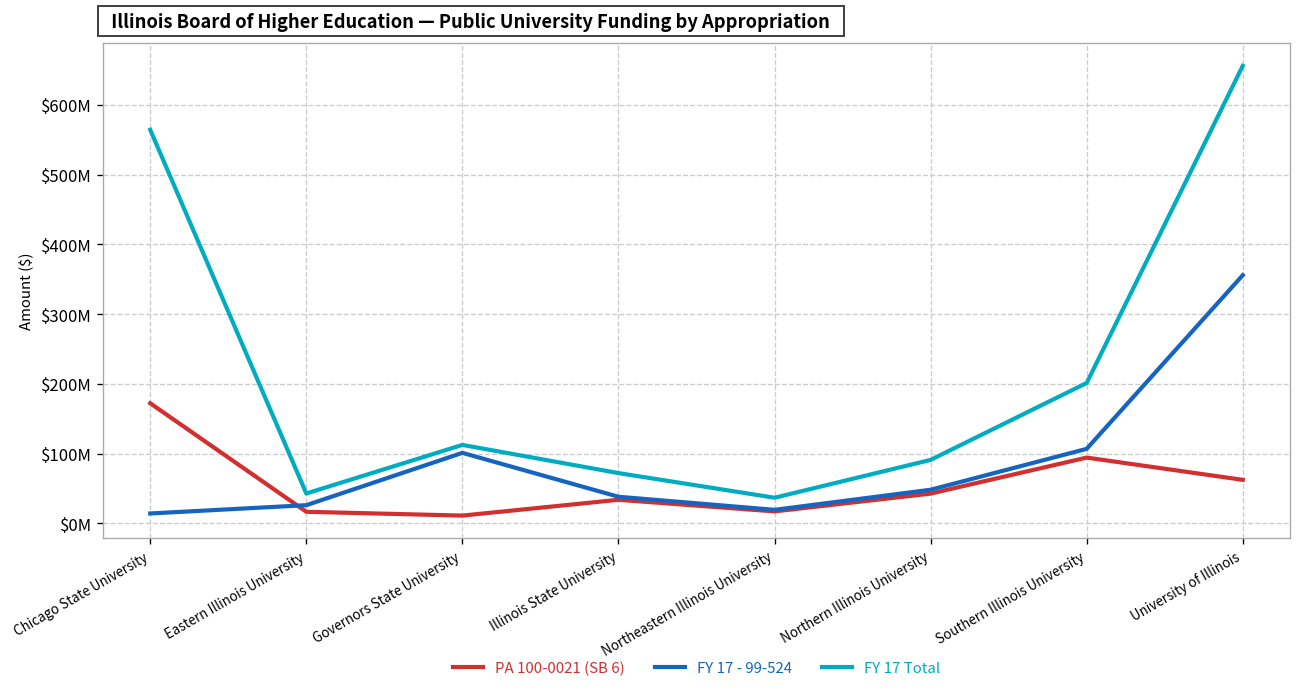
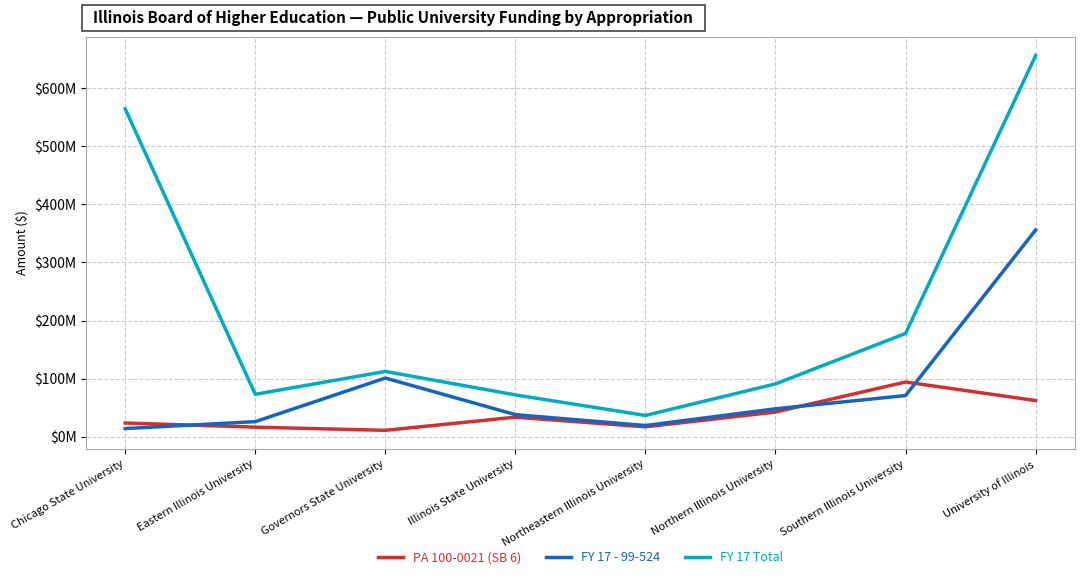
  {
    "PA 100-0021 (SB 6)": {
-     "Chicago State University": "$170000000",
+     "Chicago State University": "$20000000",
      "Eastern Illinois University": "$20000000",
      "Governors State University": "$10000000",
      "Northern Illinois University": "$40000000",
      "Southern Illinois University": "$90000000",
      "University of Illinois": "$60000000"
    },
    "FY 17 - 99-524": {
      "Chicago State University": "$10000000",
      "Eastern Illinois University": "$30000000",
      "Governors State University": "$100000000",
      "Northern Illinois University": "$50000000",
-     "Southern Illinois University": "$110000000",
+     "Southern Illinois University": "$70000000",
      "University of Illinois": "$360000000"
    },
    "FY 17 Total": {
      "Chicago State University": "$560000000",
-     "Eastern Illinois University": "$40000000",
+     "Eastern Illinois University": "$70000000",
      "Governors State University": "$110000000",
      "Illinois State University": "$70000000",
      "Northeastern Illinois University": "$40000000",
      "Northern Illinois University": "$90000000",
-     "Southern Illinois University": "$200000000",
+     "Southern Illinois University": "$180000000",
      "University of Illinois": "$660000000"
    }
  }
